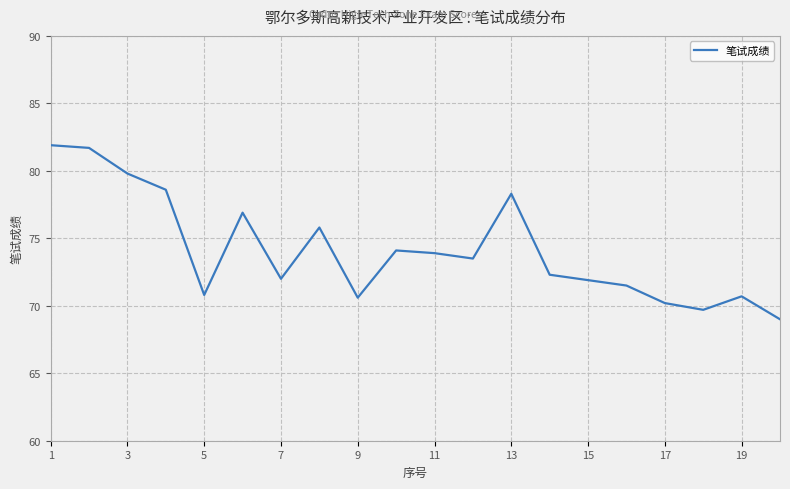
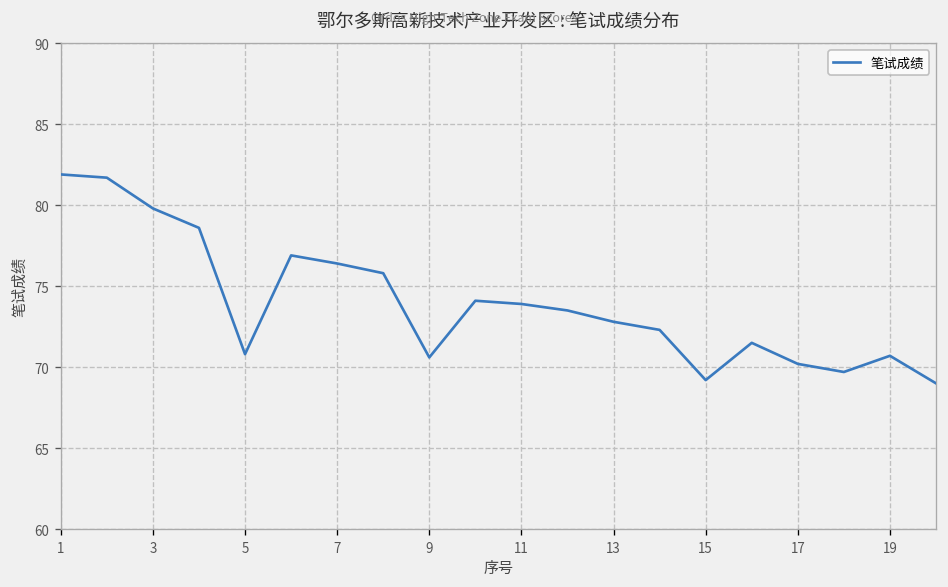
  {
    "1": 81.9,
    "3": 79.8,
    "5": 70.8,
-   "7": 72.0,
+   "7": 76.4,
    "9": 70.6,
    "11": 73.9,
-   "13": 78.3,
-   "15": 71.9,
+   "13": 72.8,
+   "15": 69.2,
    "17": 70.2,
    "19": 70.7
  }
